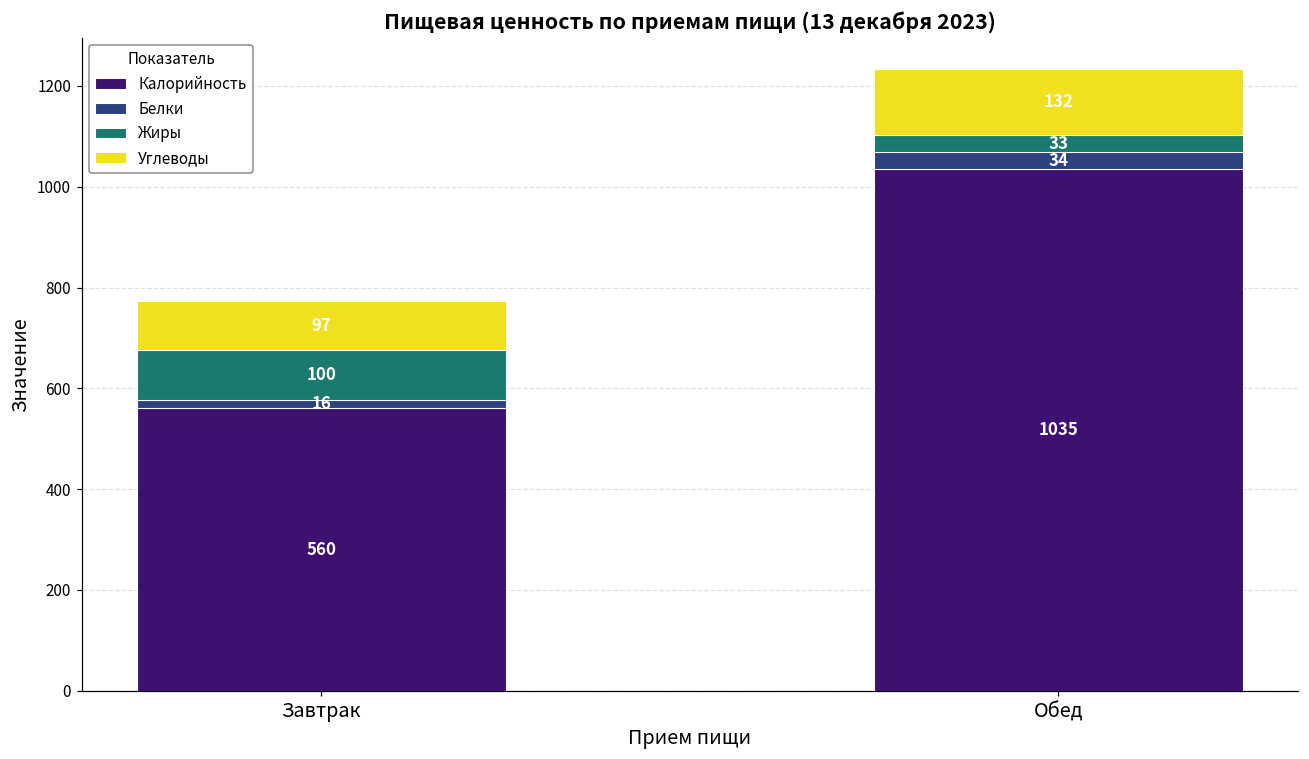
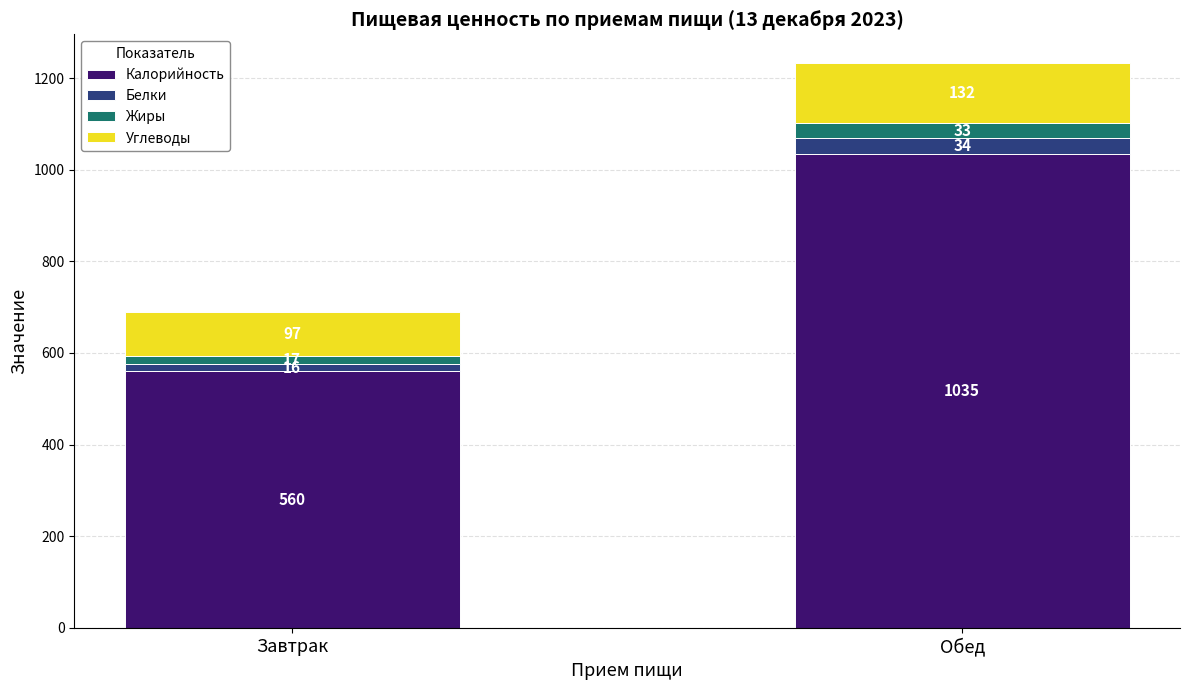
  {
    "Жиры": {
-     "Завтрак": 100,
+     "Завтрак": 17,
      "Обед": 33
    },
    "Углеводы": {
      "Завтрак": 97,
      "Обед": 132
    }
  }
